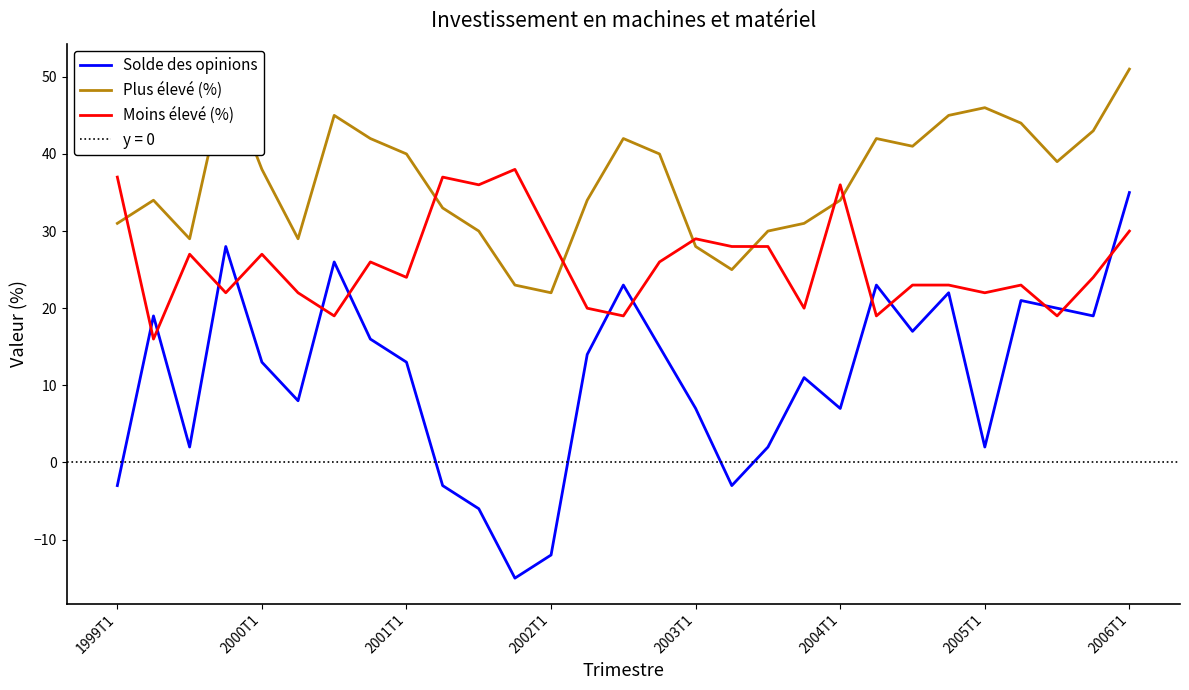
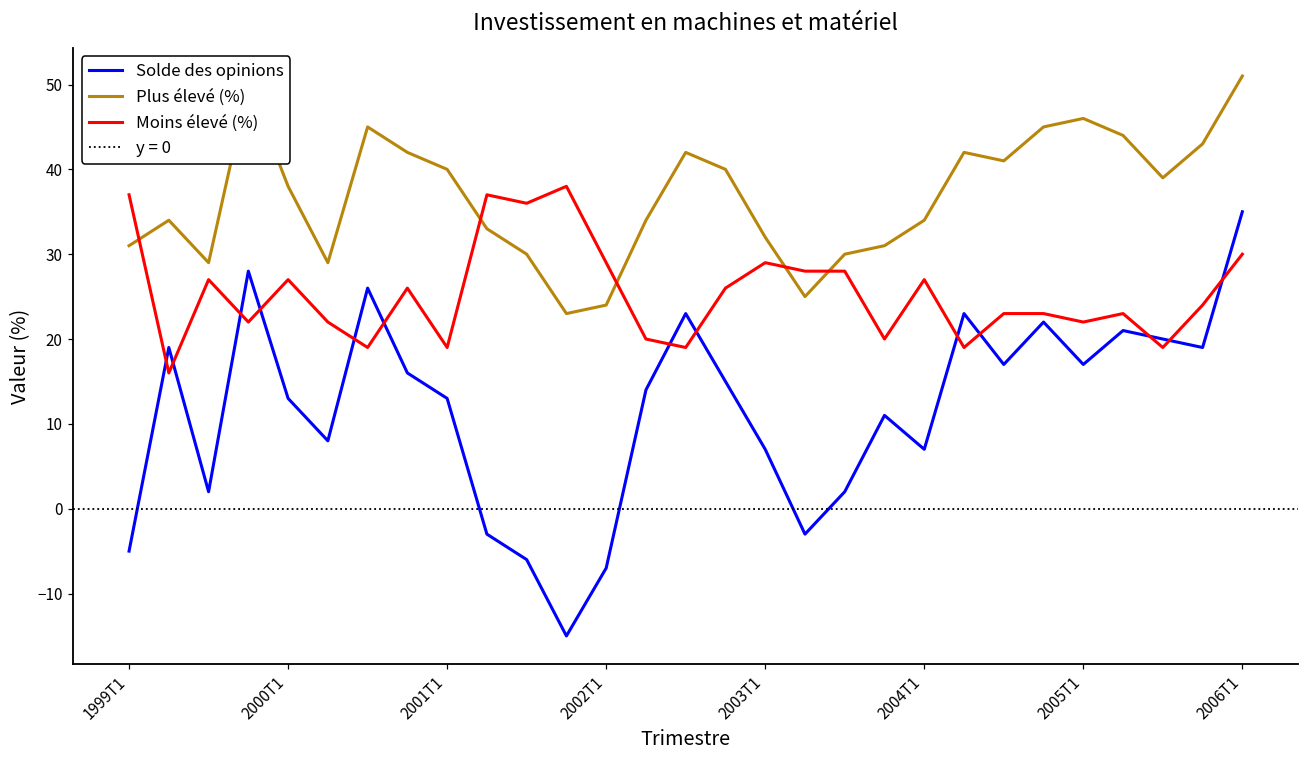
  {
    "Solde des opinions": {
-     "1999T1": -3,
+     "1999T1": -5,
      "2000T1": 13,
      "2001T1": 13,
-     "2002T1": -12,
+     "2002T1": -7,
      "2003T1": 7,
      "2004T1": 7,
-     "2005T1": 2,
+     "2005T1": 17,
      "2006T1": 35
    },
    "Plus élevé (%)": {
      "1999T1": 31,
      "2000T1": 38,
      "2001T1": 40,
-     "2002T1": 22,
-     "2003T1": 28,
+     "2002T1": 24,
+     "2003T1": 32,
      "2004T1": 34,
      "2005T1": 46,
      "2006T1": 51
    },
    "Moins élevé (%)": {
      "1999T1": 37,
      "2000T1": 27,
-     "2001T1": 24,
+     "2001T1": 19,
      "2002T1": 29,
      "2003T1": 29,
-     "2004T1": 36,
+     "2004T1": 27,
      "2005T1": 22,
      "2006T1": 30
    }
  }
